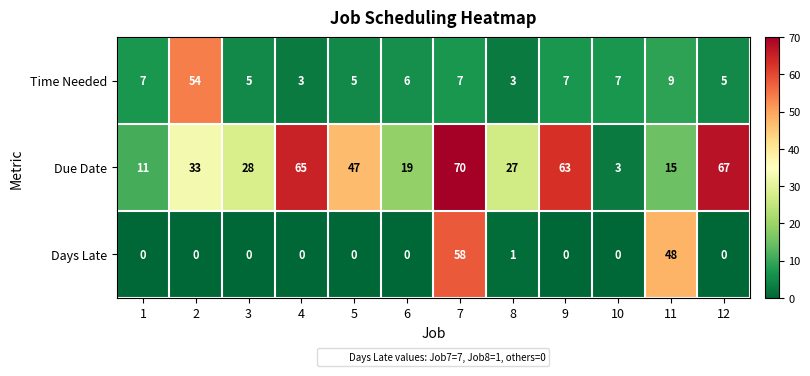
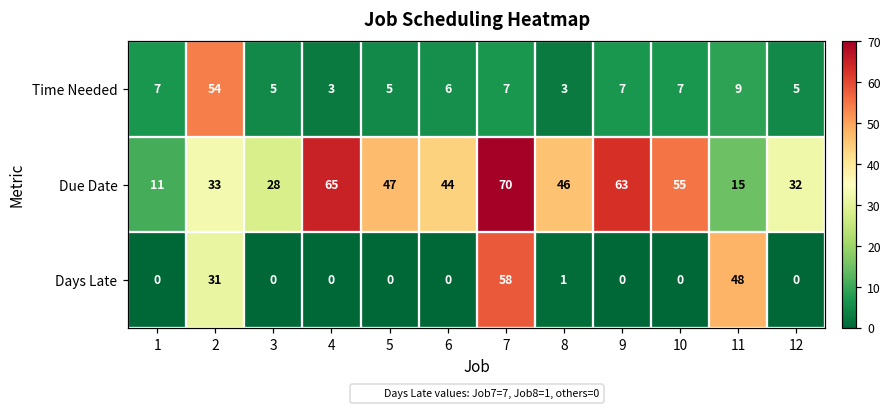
  {
    "Time Needed": {
      "1": 7,
      "2": 54,
      "3": 5,
      "4": 3,
      "5": 5,
      "6": 6,
      "7": 7,
      "8": 3,
      "9": 7,
      "10": 7,
      "11": 9,
      "12": 5
    },
    "Due Date": {
      "1": 11,
      "2": 33,
      "3": 28,
      "4": 65,
      "5": 47,
-     "6": 19,
+     "6": 44,
      "7": 70,
-     "8": 27,
+     "8": 46,
      "9": 63,
-     "10": 3,
+     "10": 55,
      "11": 15,
-     "12": 67
+     "12": 32
    },
    "Days Late": {
      "1": 0,
-     "2": 0,
+     "2": 31,
      "3": 0,
      "4": 0,
      "5": 0,
      "6": 0,
      "7": 58,
      "8": 1,
      "9": 0,
      "10": 0,
      "11": 48,
      "12": 0
    }
  }
